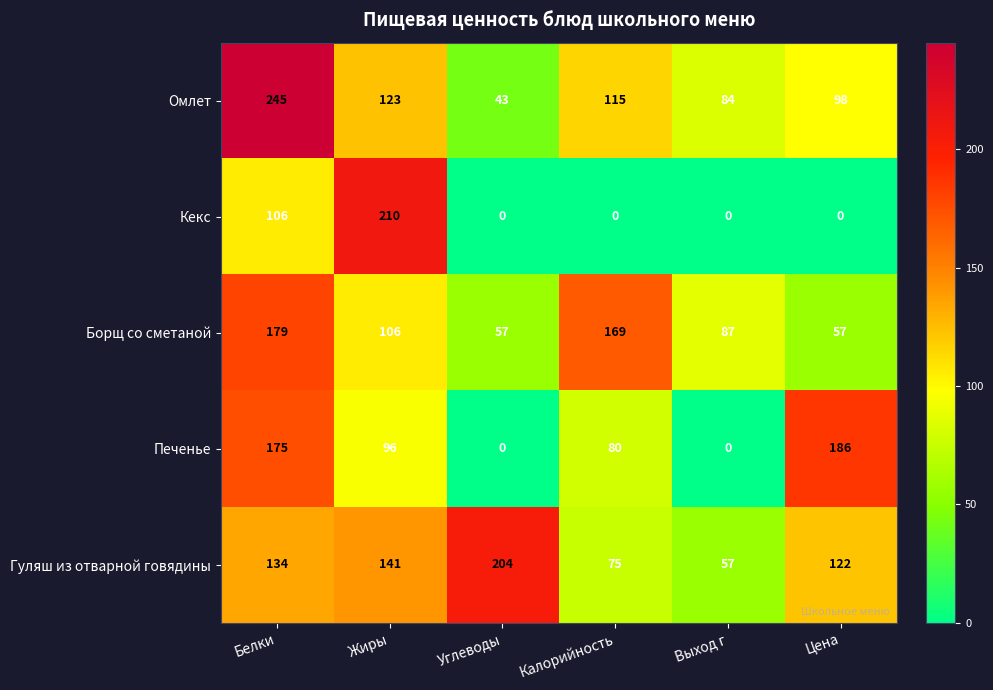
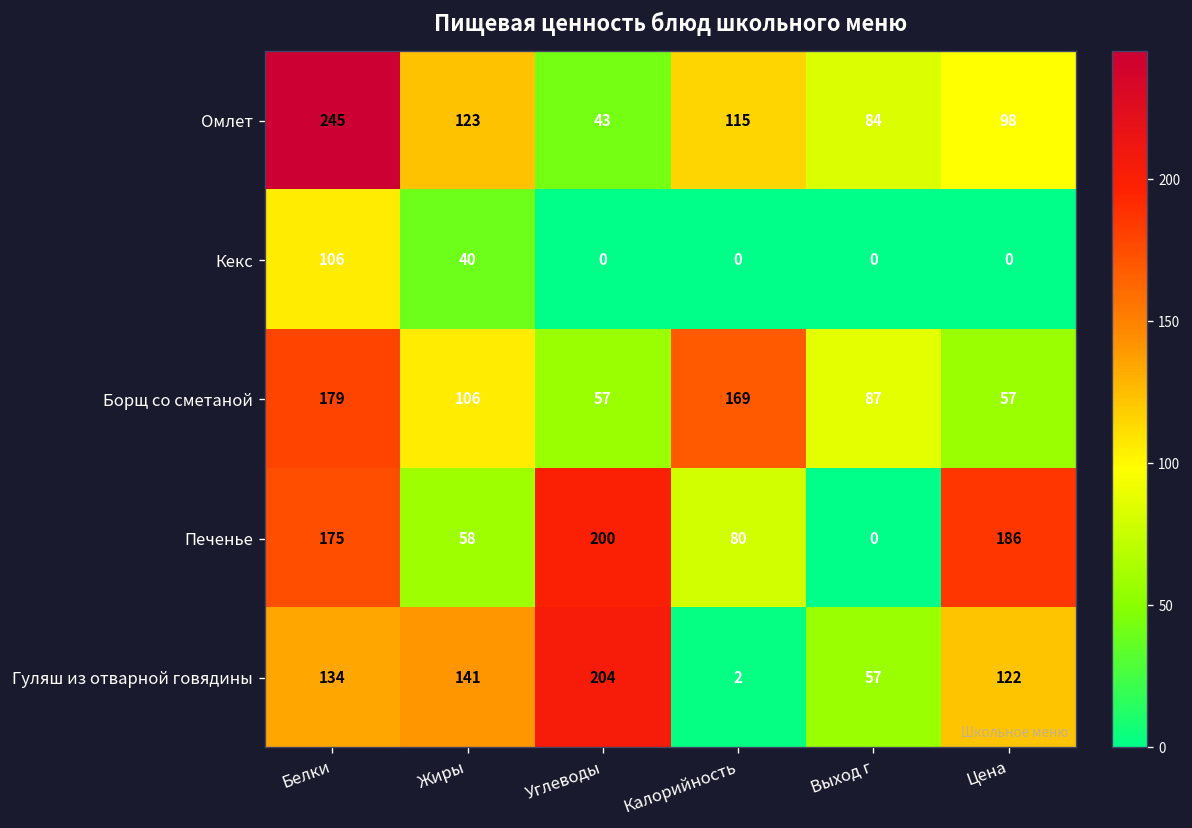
  {
    "Омлет": {
      "Белки": 245,
      "Жиры": 123,
      "Углеводы": 43,
      "Калорийность": 115,
      "Выход г": 84,
      "Цена": 98
    },
    "Кекс": {
      "Белки": 106,
-     "Жиры": 210,
+     "Жиры": 40,
      "Углеводы": 0,
      "Калорийность": 0,
      "Выход г": 0,
      "Цена": 0
    },
    "Борщ со сметаной": {
      "Белки": 179,
      "Жиры": 106,
      "Углеводы": 57,
      "Калорийность": 169,
      "Выход г": 87,
      "Цена": 57
    },
    "Печенье": {
      "Белки": 175,
-     "Жиры": 96,
-     "Углеводы": 0,
+     "Жиры": 58,
+     "Углеводы": 200,
      "Калорийность": 80,
      "Выход г": 0,
      "Цена": 186
    },
    "Гуляш из отварной говядины": {
      "Белки": 134,
      "Жиры": 141,
      "Углеводы": 204,
-     "Калорийность": 75,
+     "Калорийность": 2,
      "Выход г": 57
    }
  }
